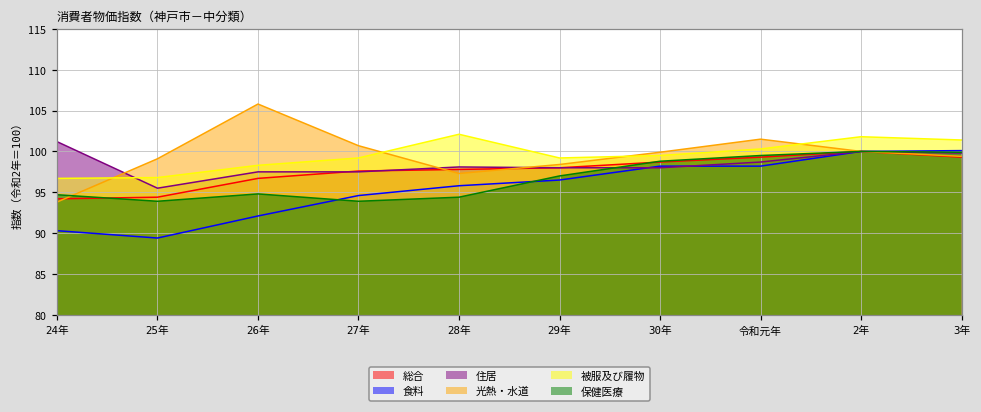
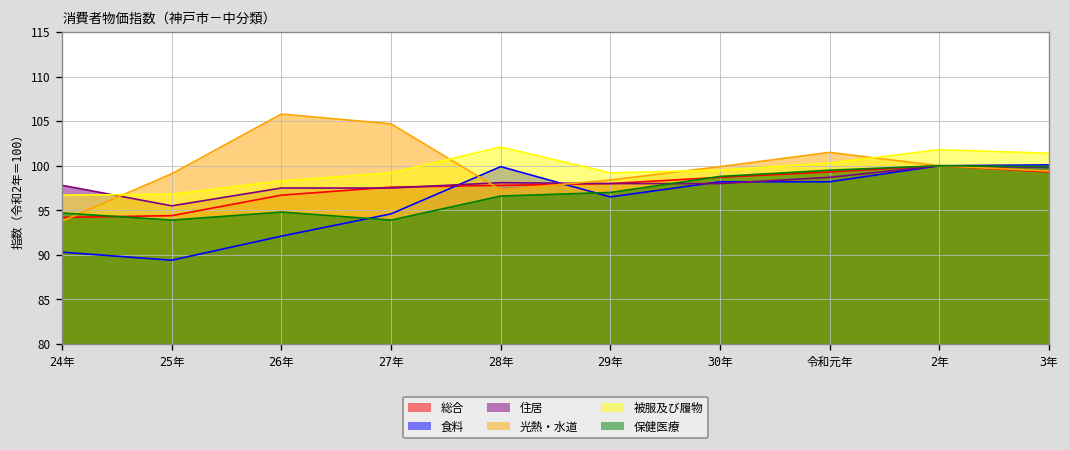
  {
    "総合": {
      "24年": 94,
      "25年": 94,
      "26年": 97
    },
    "食料": {
      "24年": 90,
      "25年": 89,
      "26年": 92,
      "27年": 95,
-     "28年": 96,
+     "28年": 100,
      "29年": 97,
      "令和元年": 98
    },
    "住居": {
-     "24年": 101,
+     "24年": 98,
      "25年": 96,
      "26年": 98,
      "令和元年": 99
    },
    "光熱・水道": {
      "24年": 94,
      "25年": 99,
      "26年": 106,
-     "27年": 101,
+     "27年": 105,
      "28年": 97,
      "29年": 98,
      "30年": 100,
      "令和元年": 102
    },
    "被服及び履物": {
      "24年": 97,
      "25年": 97,
      "26年": 98,
      "27年": 99,
      "28年": 102,
      "29年": 99,
      "30年": 100,
      "令和元年": 100,
      "2年": 102,
      "3年": 101
    },
    "保健医療": {
      "24年": 95,
      "25年": 94,
      "26年": 95,
      "27年": 94,
-     "28年": 94,
+     "28年": 97,
      "29年": 97
    }
  }
